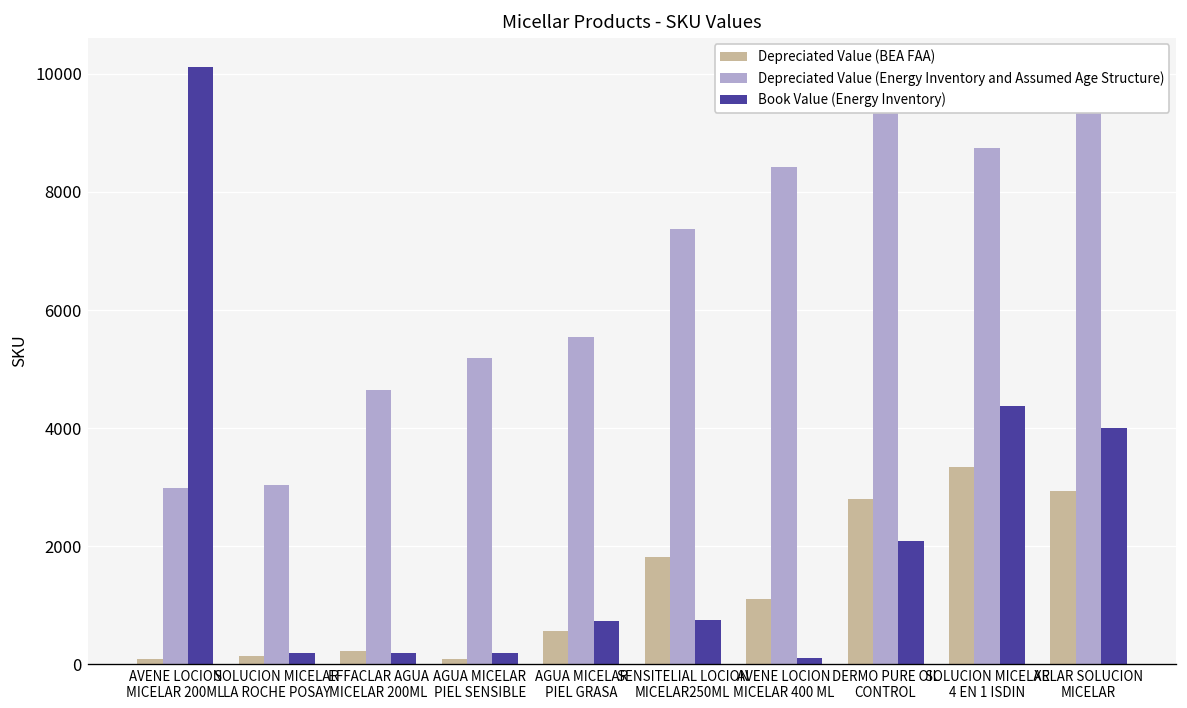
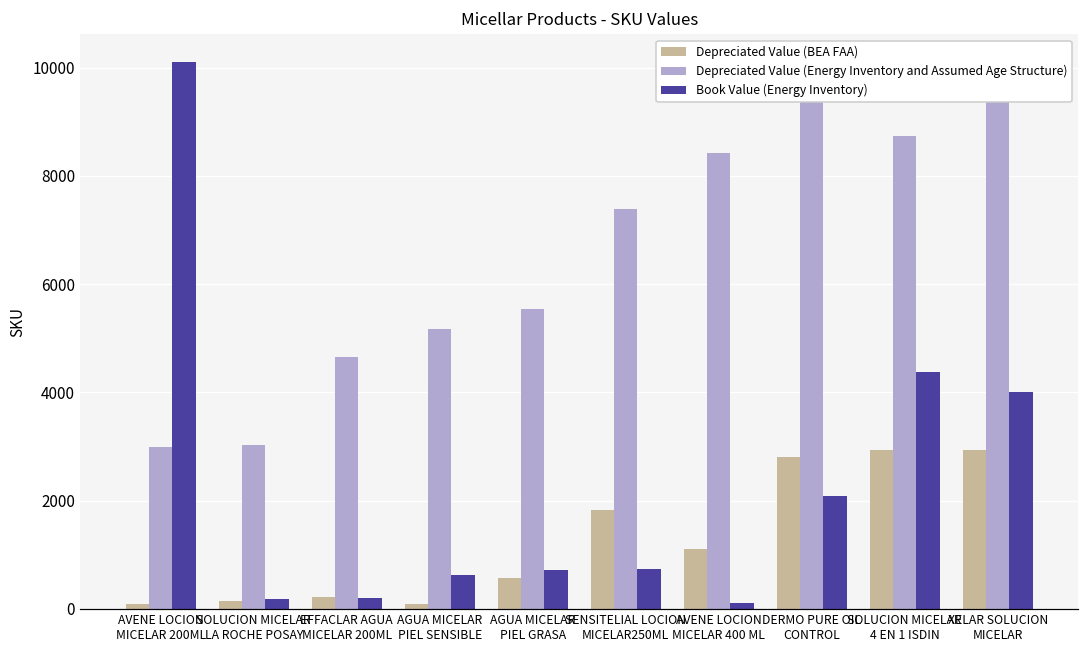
  {
    "Depreciated Value (BEA FAA)": {
      "AVENE LOCION MICELAR 200ML": 100,
      "SOLUCION MICELAR LA ROCHE POSAY": 100,
      "EFFACLAR AGUA MICELAR 200ML": 200,
      "AGUA MICELAR PIEL SENSIBLE": 100,
      "AGUA MICELAR PIEL GRASA": 600,
      "SENSITELIAL LOCION MICELAR250ML": 1800,
      "AVENE LOCION MICELAR 400 ML": 1100,
      "DERMO PURE OIL CONTROL": 2800,
-     "SOLUCION MICELAR 4 EN 1 ISDIN": 3300,
+     "SOLUCION MICELAR 4 EN 1 ISDIN": 2900,
      "XELAR SOLUCION MICELAR": 2900
    },
    "Depreciated Value (Energy Inventory and Assumed Age Structure)": {
      "AVENE LOCION MICELAR 200ML": 3000,
      "SOLUCION MICELAR LA ROCHE POSAY": 3000,
      "EFFACLAR AGUA MICELAR 200ML": 4700,
      "AGUA MICELAR PIEL SENSIBLE": 5200,
      "AGUA MICELAR PIEL GRASA": 5500,
      "SENSITELIAL LOCION MICELAR250ML": 7400,
      "AVENE LOCION MICELAR 400 ML": 8400,
      "DERMO PURE OIL CONTROL": 9400,
      "SOLUCION MICELAR 4 EN 1 ISDIN": 8700
    },
    "Book Value (Energy Inventory)": {
      "AVENE LOCION MICELAR 200ML": 10100,
      "SOLUCION MICELAR LA ROCHE POSAY": 200,
      "EFFACLAR AGUA MICELAR 200ML": 200,
-     "AGUA MICELAR PIEL SENSIBLE": 200,
+     "AGUA MICELAR PIEL SENSIBLE": 600,
      "AGUA MICELAR PIEL GRASA": 700,
      "SENSITELIAL LOCION MICELAR250ML": 700,
      "AVENE LOCION MICELAR 400 ML": 100,
      "DERMO PURE OIL CONTROL": 2100,
      "SOLUCION MICELAR 4 EN 1 ISDIN": 4400,
      "XELAR SOLUCION MICELAR": 4000
    }
  }
